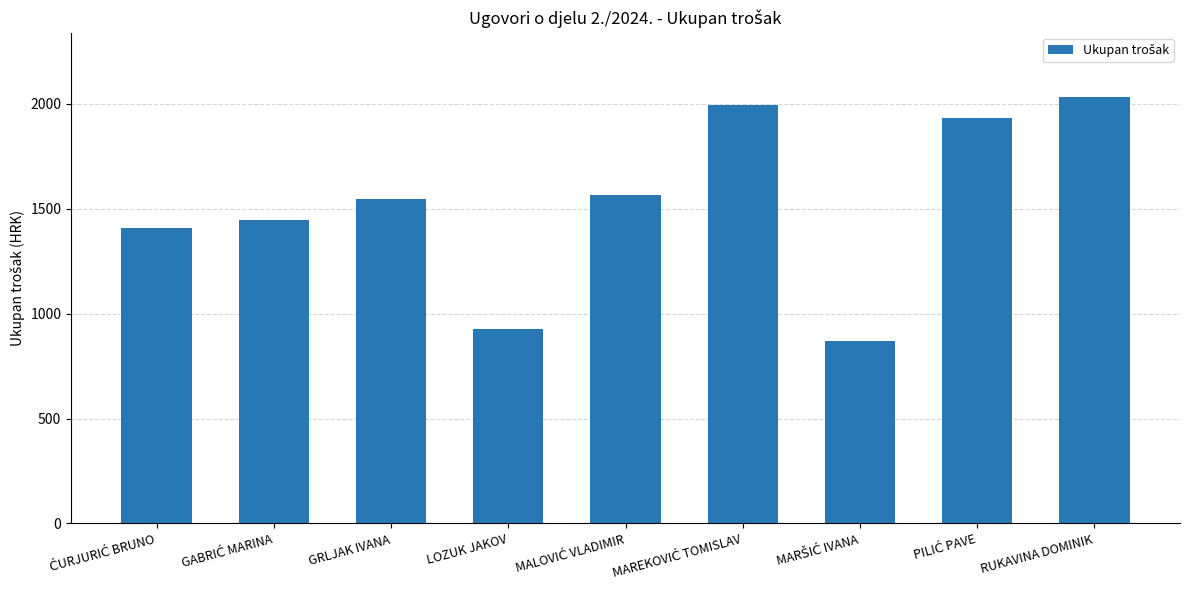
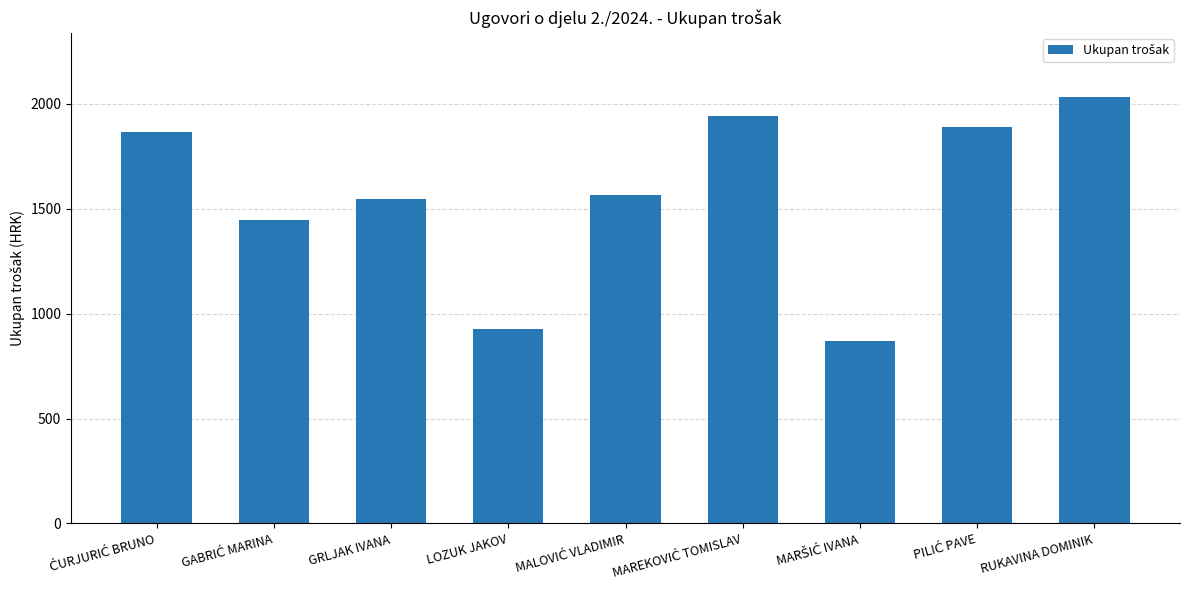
  {
-   "ĆURJURIĆ BRUNO": 1410,
+   "ĆURJURIĆ BRUNO": 1870,
    "GABRIĆ MARINA": 1450,
    "GRLJAK IVANA": 1540,
    "LOZUK JAKOV": 930,
    "MALOVIĆ VLADIMIR": 1560,
-   "MAREKOVIĆ TOMISLAV": 1990,
+   "MAREKOVIĆ TOMISLAV": 1940,
    "MARŠIĆ IVANA": 870,
-   "PILIĆ PAVE": 1930,
+   "PILIĆ PAVE": 1890,
    "RUKAVINA DOMINIK": 2030
  }
